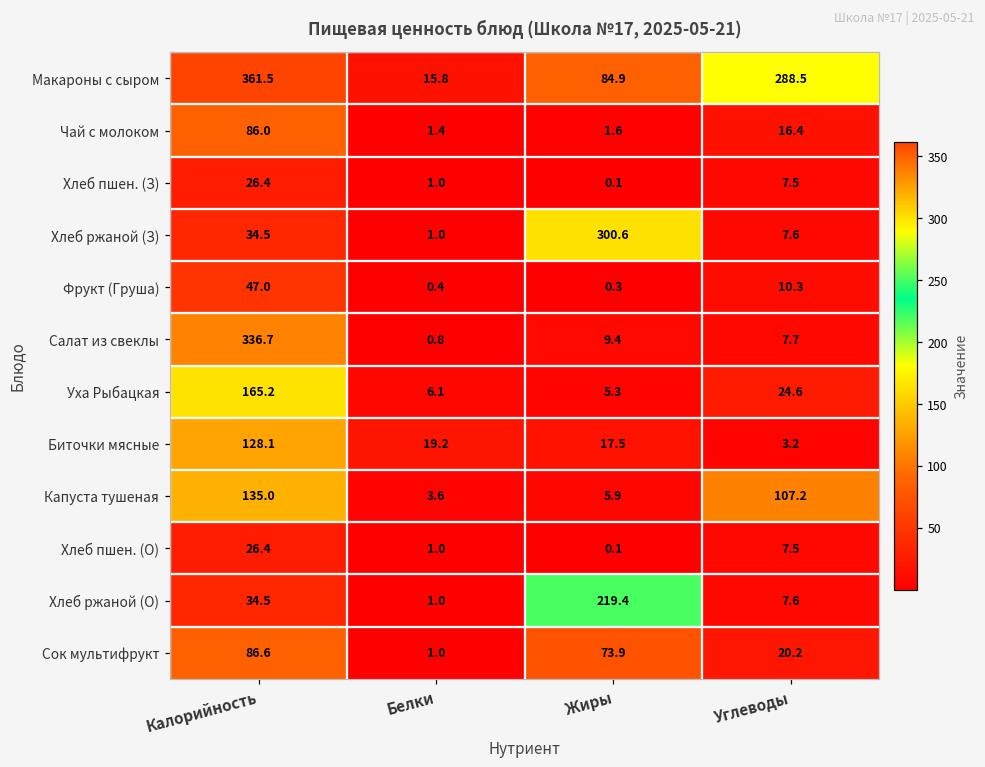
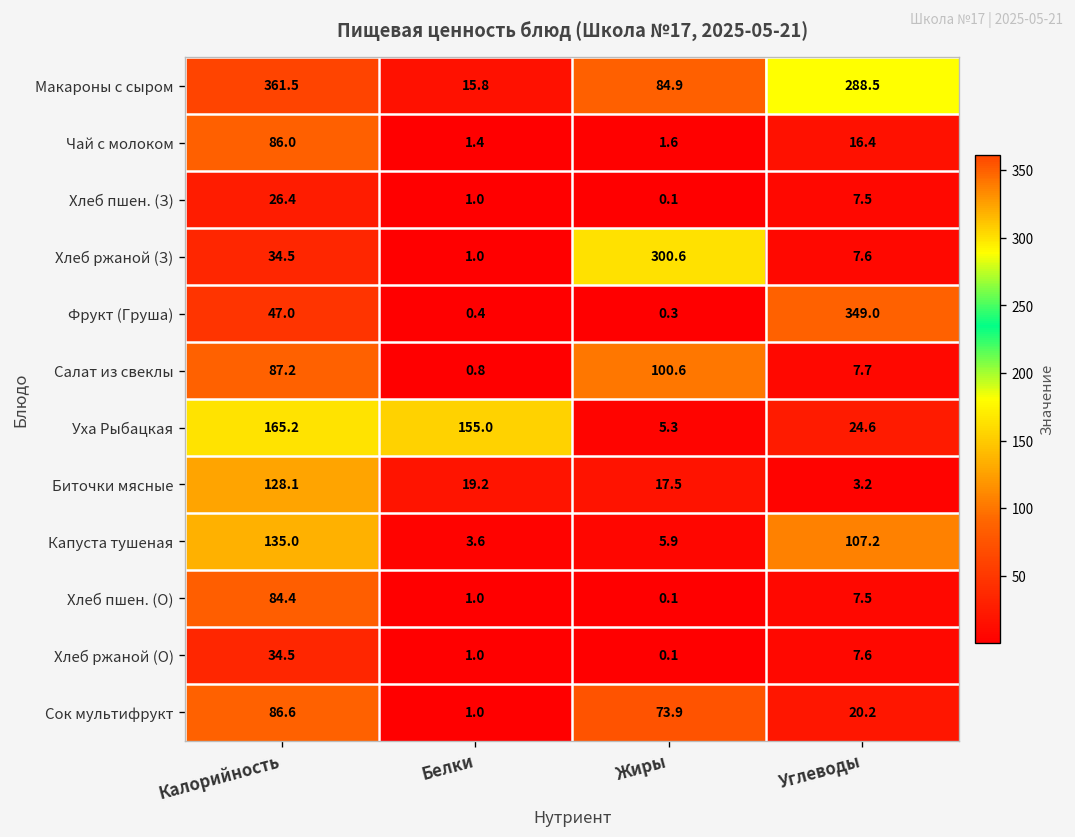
  {
    "Макароны с сыром": {
      "Калорийность": 361.5,
      "Белки": 15.8,
      "Жиры": 84.9,
      "Углеводы": 288.5
    },
    "Чай с молоком": {
      "Калорийность": 86.0,
      "Белки": 1.4,
      "Жиры": 1.6,
      "Углеводы": 16.4
    },
    "Хлеб пшен. (З)": {
      "Калорийность": 26.4,
      "Белки": 1.0,
      "Жиры": 0.1,
      "Углеводы": 7.5
    },
    "Хлеб ржаной (З)": {
      "Калорийность": 34.5,
      "Белки": 1.0,
      "Жиры": 300.6,
      "Углеводы": 7.6
    },
    "Фрукт (Груша)": {
      "Калорийность": 47.0,
      "Белки": 0.4,
      "Жиры": 0.3,
-     "Углеводы": 10.3
+     "Углеводы": 349.0
    },
    "Салат из свеклы": {
-     "Калорийность": 336.7,
+     "Калорийность": 87.2,
      "Белки": 0.8,
-     "Жиры": 9.4,
+     "Жиры": 100.6,
      "Углеводы": 7.7
    },
    "Уха Рыбацкая": {
      "Калорийность": 165.2,
-     "Белки": 6.1,
+     "Белки": 155.0,
      "Жиры": 5.3,
      "Углеводы": 24.6
    },
    "Биточки мясные": {
      "Калорийность": 128.1,
      "Белки": 19.2,
      "Жиры": 17.5,
      "Углеводы": 3.2
    },
    "Капуста тушеная": {
      "Калорийность": 135.0,
      "Белки": 3.6,
      "Жиры": 5.9,
      "Углеводы": 107.2
    },
    "Хлеб пшен. (О)": {
-     "Калорийность": 26.4,
+     "Калорийность": 84.4,
      "Белки": 1.0,
      "Жиры": 0.1,
      "Углеводы": 7.5
    },
    "Хлеб ржаной (О)": {
      "Калорийность": 34.5,
      "Белки": 1.0,
-     "Жиры": 219.4,
+     "Жиры": 0.1,
      "Углеводы": 7.6
    },
    "Сок мультифрукт": {
      "Калорийность": 86.6,
      "Белки": 1.0,
      "Жиры": 73.9,
      "Углеводы": 20.2
    }
  }
